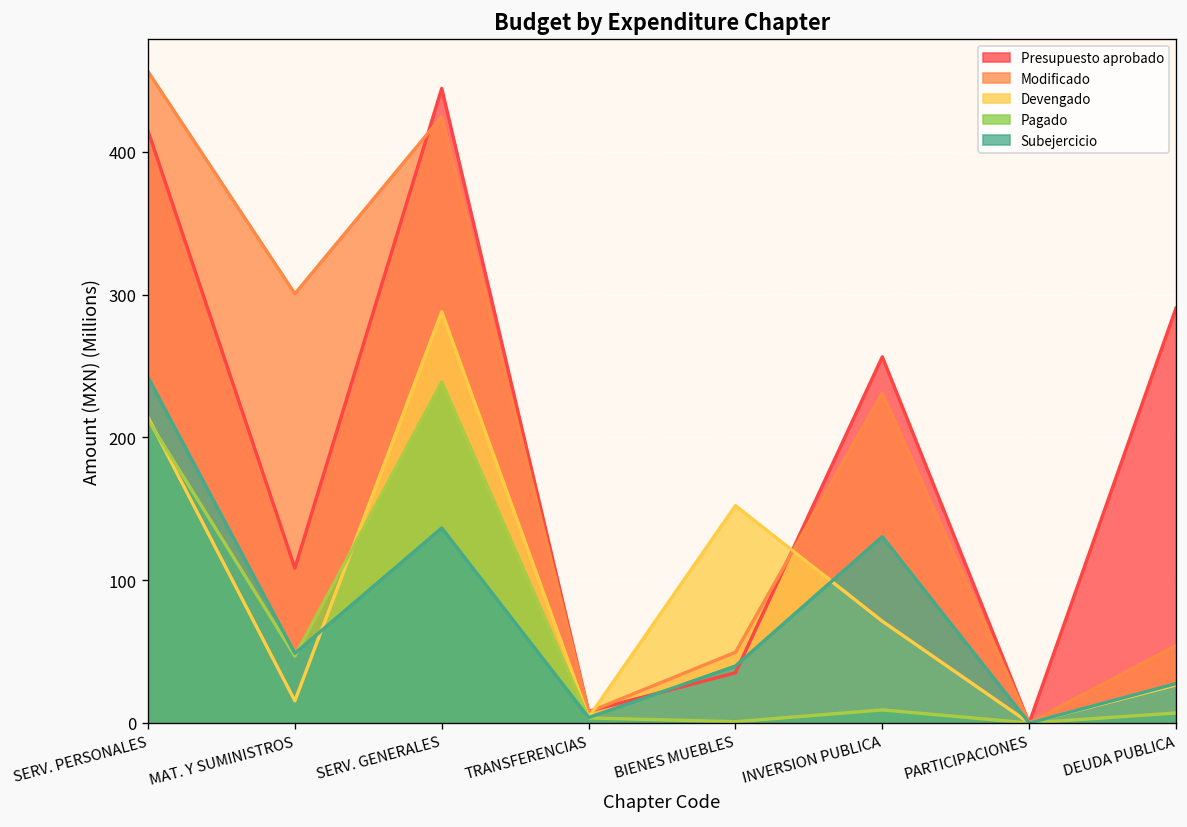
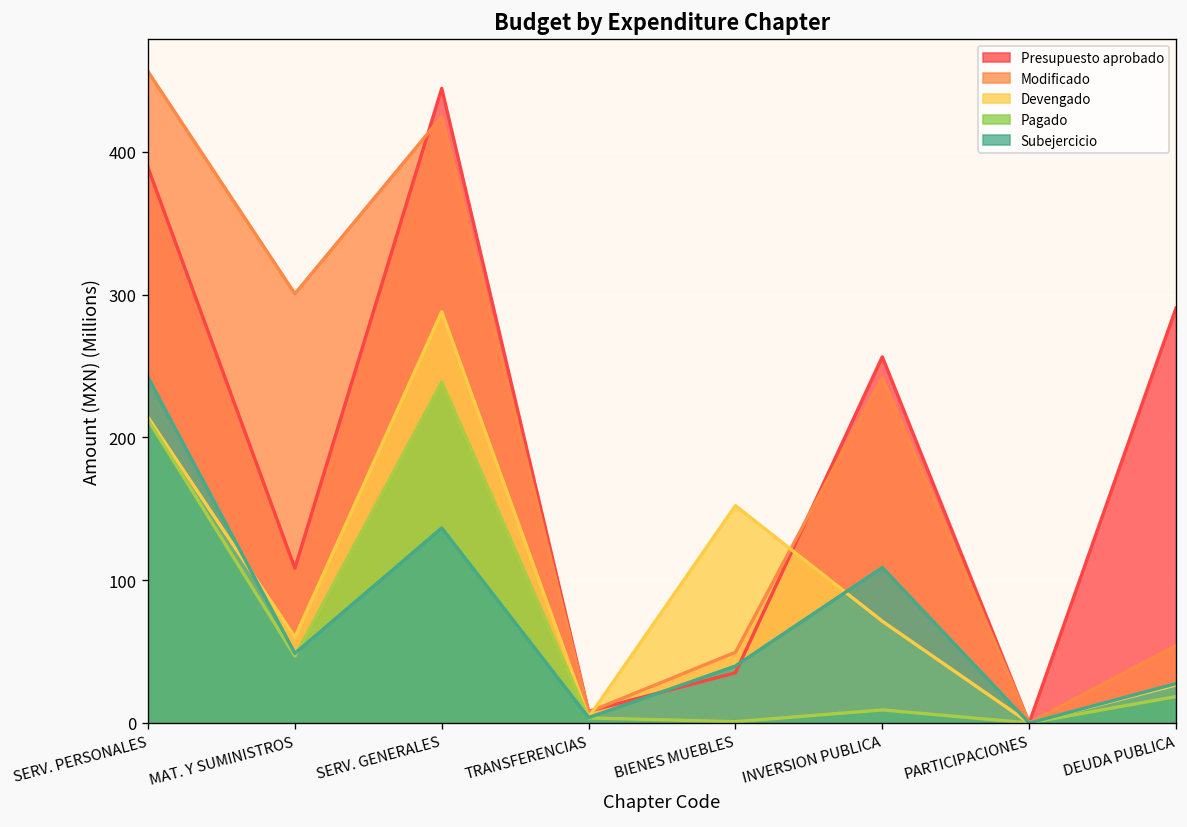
  {
    "Presupuesto aprobado": {
-     "SERV. PERSONALES": 415,
+     "SERV. PERSONALES": 389,
      "MAT. Y SUMINISTROS": 108,
      "SERV. GENERALES": 444,
      "BIENES MUEBLES": 35,
      "INVERSION PUBLICA": 256,
      "DEUDA PUBLICA": 291
    },
    "Modificado": {
      "SERV. PERSONALES": 456,
      "MAT. Y SUMINISTROS": 301,
      "SERV. GENERALES": 425,
      "BIENES MUEBLES": 50,
-     "INVERSION PUBLICA": 231,
+     "INVERSION PUBLICA": 242,
      "DEUDA PUBLICA": 54
    },
    "Devengado": {
-     "MAT. Y SUMINISTROS": 15,
+     "MAT. Y SUMINISTROS": 60,
      "SERV. GENERALES": 288,
      "BIENES MUEBLES": 152,
      "INVERSION PUBLICA": 71
    },
    "Pagado": {
      "SERV. GENERALES": 239,
      "BIENES MUEBLES": 1,
      "INVERSION PUBLICA": 9,
-     "DEUDA PUBLICA": 7
+     "DEUDA PUBLICA": 18
    },
    "Subejercicio": {
      "SERV. PERSONALES": 242,
      "SERV. GENERALES": 137,
      "BIENES MUEBLES": 40,
-     "INVERSION PUBLICA": 130
+     "INVERSION PUBLICA": 109
    }
  }
